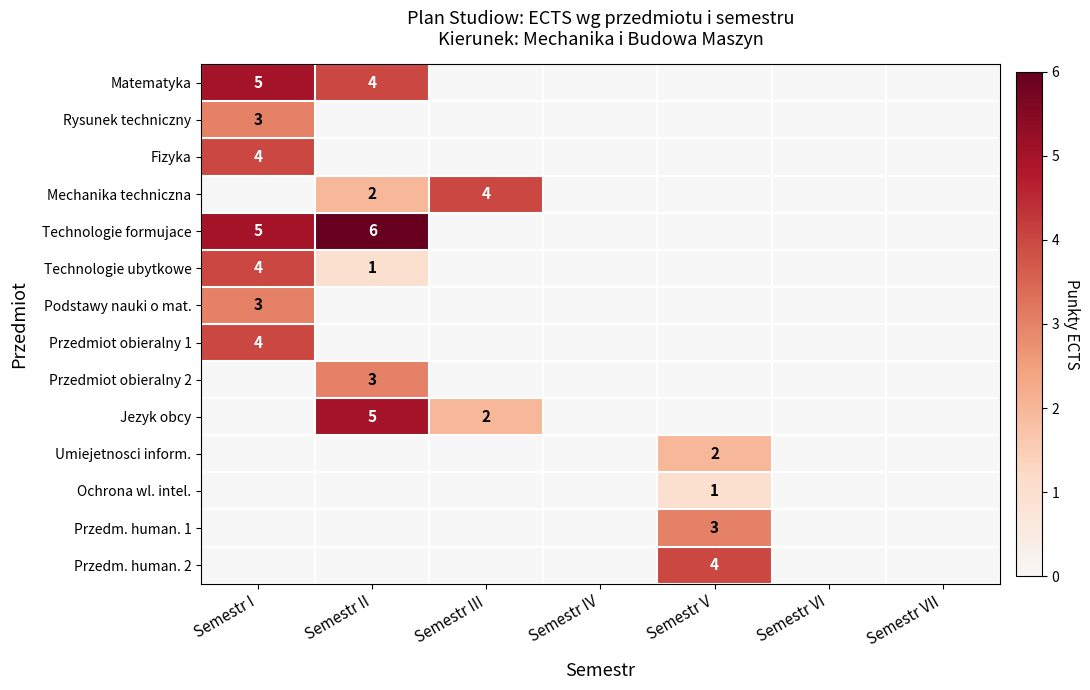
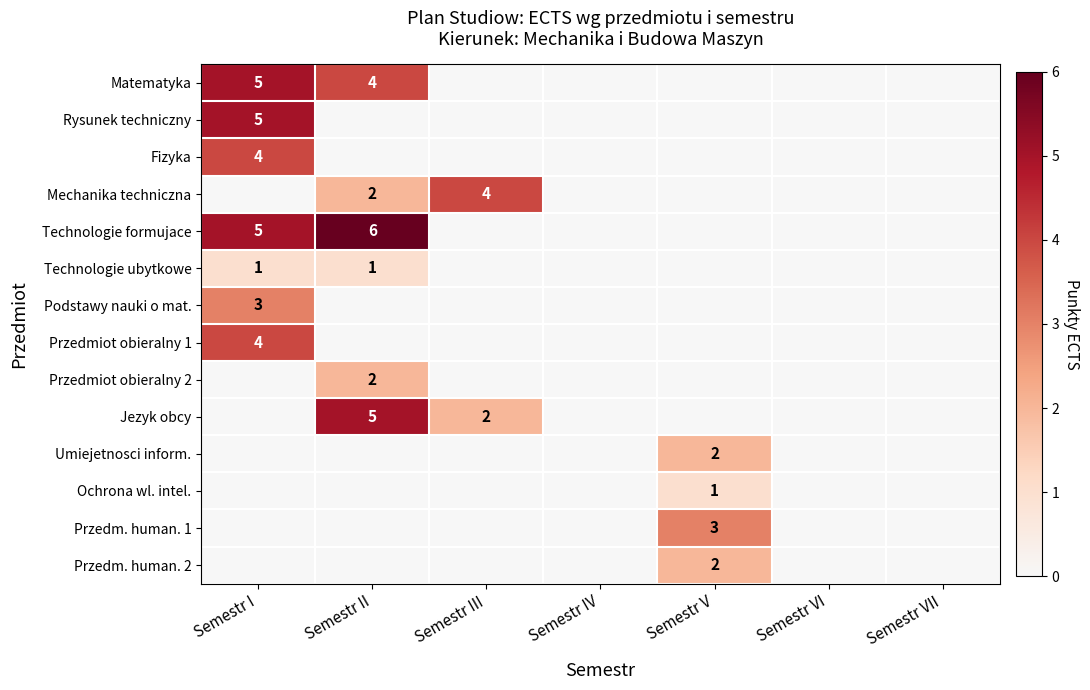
  {
    "Matematyka": {
      "Semestr I": 5,
      "Semestr II": 4
    },
    "Rysunek techniczny": {
-     "Semestr I": 3
+     "Semestr I": 5
    },
    "Fizyka": {
      "Semestr I": 4
    },
    "Mechanika techniczna": {
      "Semestr II": 2,
      "Semestr III": 4
    },
    "Technologie formujace": {
      "Semestr I": 5,
      "Semestr II": 6
    },
    "Technologie ubytkowe": {
-     "Semestr I": 4,
+     "Semestr I": 1,
      "Semestr II": 1
    },
    "Podstawy nauki o mat.": {
      "Semestr I": 3
    },
    "Przedmiot obieralny 1": {
      "Semestr I": 4
    },
    "Przedmiot obieralny 2": {
-     "Semestr II": 3
+     "Semestr II": 2
    },
    "Jezyk obcy": {
      "Semestr II": 5,
      "Semestr III": 2
    },
    "Umiejetnosci inform.": {
      "Semestr V": 2
    },
    "Ochrona wl. intel.": {
      "Semestr V": 1
    },
    "Przedm. human. 1": {
      "Semestr V": 3
    },
    "Przedm. human. 2": {
-     "Semestr V": 4
+     "Semestr V": 2
    }
  }
